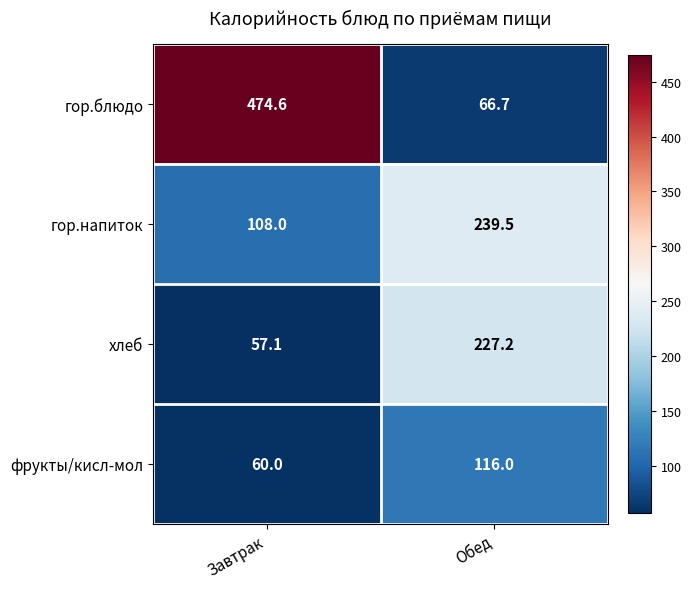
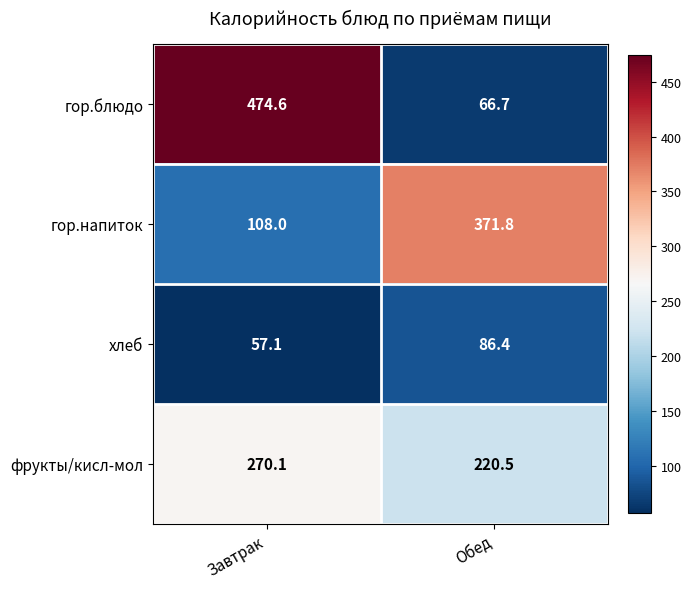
  {
    "гор.блюдо": {
      "Завтрак": 474.6,
      "Обед": 66.7
    },
    "гор.напиток": {
      "Завтрак": 108.0,
-     "Обед": 239.5
+     "Обед": 371.8
    },
    "хлеб": {
      "Завтрак": 57.1,
-     "Обед": 227.2
+     "Обед": 86.4
    },
    "фрукты/кисл-мол": {
-     "Завтрак": 60.0,
-     "Обед": 116.0
+     "Завтрак": 270.1,
+     "Обед": 220.5
    }
  }
